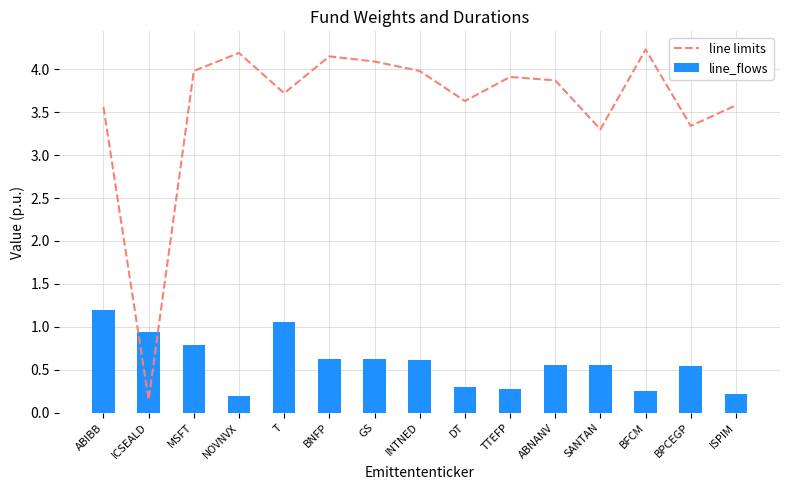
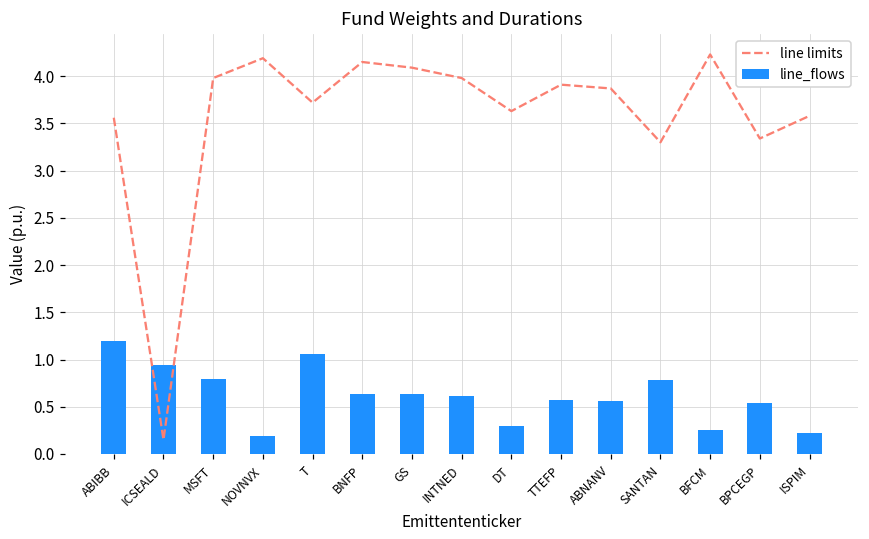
  {
    "line limits": {
      "ABIBB": 3.6,
      "ICSEALD": 0.2,
      "MSFT": 4.0,
      "NOVNVX": 4.2,
      "T": 3.7,
      "BNFP": 4.2,
      "GS": 4.1,
      "INTNED": 4.0,
      "DT": 3.6,
      "TTEFP": 3.9,
      "ABNANV": 3.9,
      "SANTAN": 3.3,
      "BFCM": 4.2,
      "BPCEGP": 3.3,
      "ISPIM": 3.6
    },
    "line_flows": {
      "ABIBB": 1.2,
      "ICSEALD": 0.9,
      "MSFT": 0.8,
      "NOVNVX": 0.2,
      "T": 1.1,
      "BNFP": 0.6,
      "GS": 0.6,
      "INTNED": 0.6,
      "DT": 0.3,
-     "TTEFP": 0.3,
+     "TTEFP": 0.6,
      "ABNANV": 0.6,
-     "SANTAN": 0.6,
+     "SANTAN": 0.8,
      "BFCM": 0.3,
      "BPCEGP": 0.5,
      "ISPIM": 0.2
    }
  }
